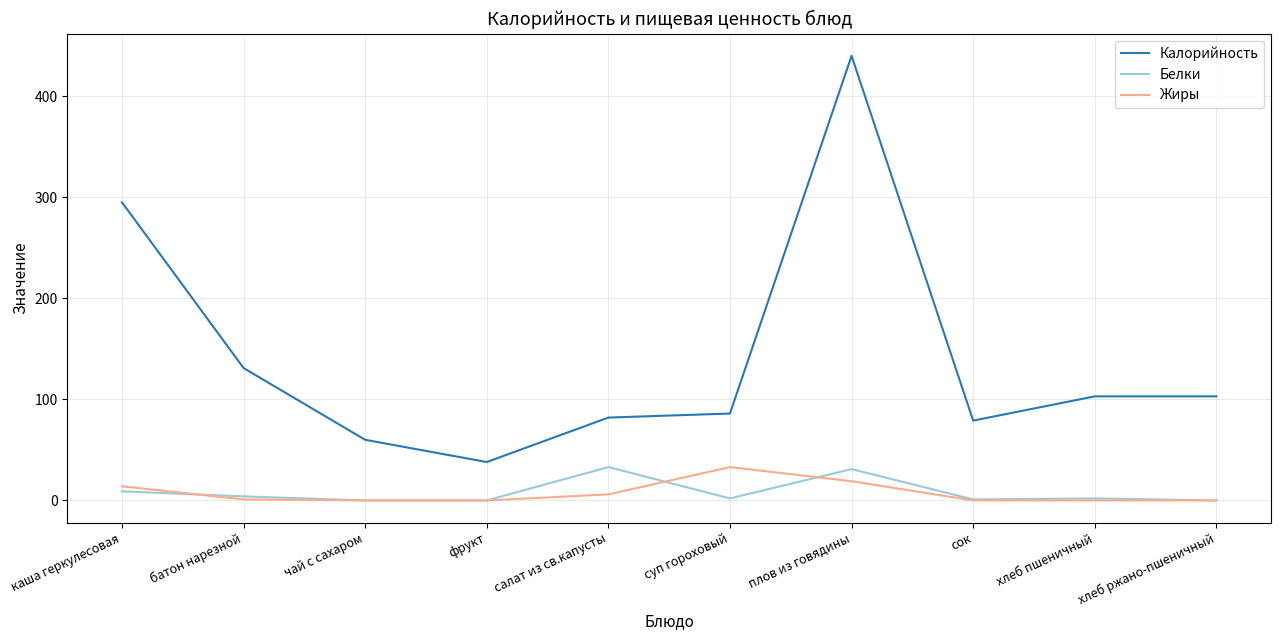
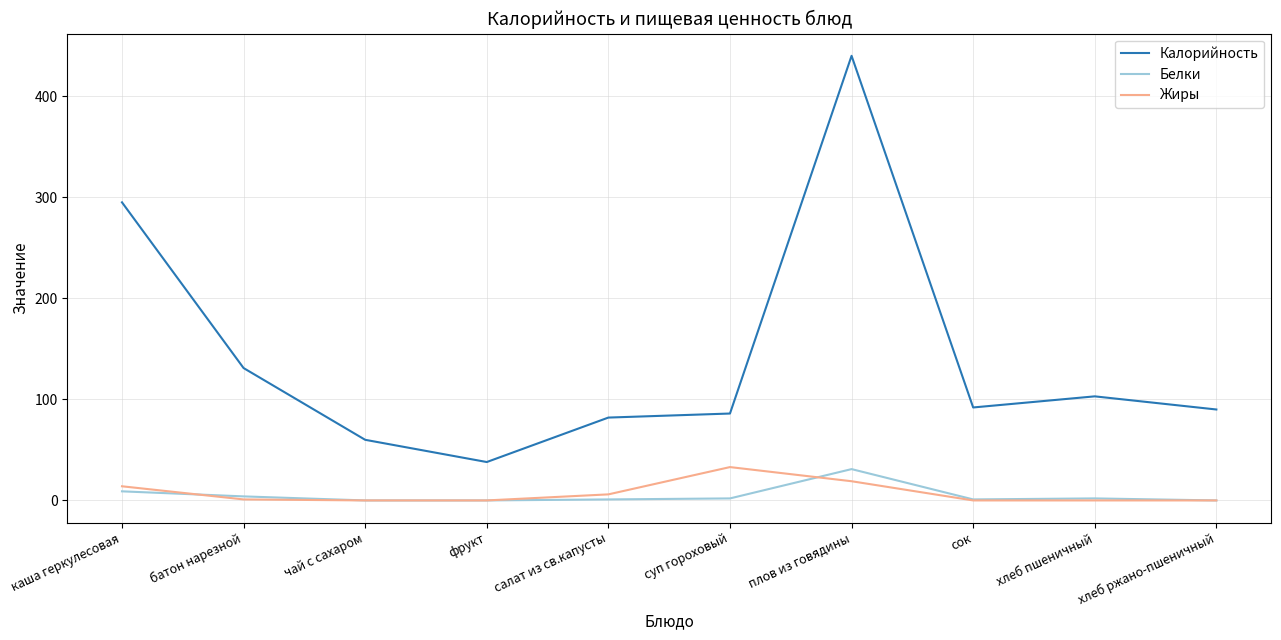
  {
    "Калорийность": {
      "каша геркулесовая": 295,
      "батон нарезной": 131,
      "чай с сахаром": 60,
      "фрукт": 38,
      "салат из св.капусты": 82,
      "суп гороховый": 86,
      "плов из говядины": 440,
-     "сок": 79,
+     "сок": 92,
      "хлеб пшеничный": 103,
-     "хлеб ржано-пшеничный": 103
+     "хлеб ржано-пшеничный": 90
    },
    "Белки": {
      "каша геркулесовая": 9,
      "батон нарезной": 4,
-     "салат из св.капусты": 33,
+     "салат из св.капусты": 1,
      "суп гороховый": 2,
      "плов из говядины": 31
    },
    "Жиры": {
      "каша геркулесовая": 14,
      "батон нарезной": 1,
      "салат из св.капусты": 6,
      "суп гороховый": 33,
      "плов из говядины": 19
    }
  }
